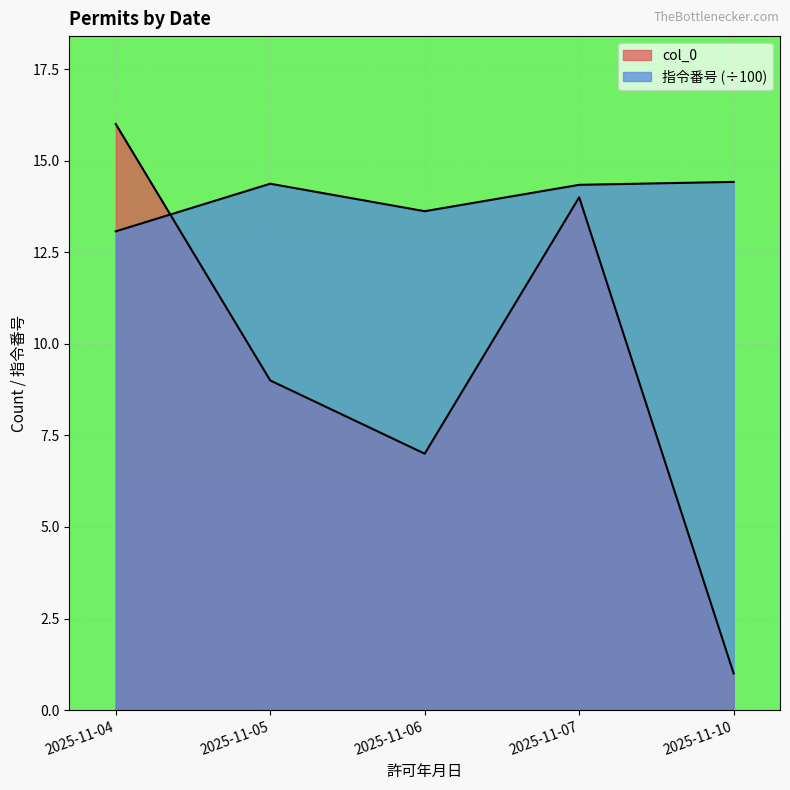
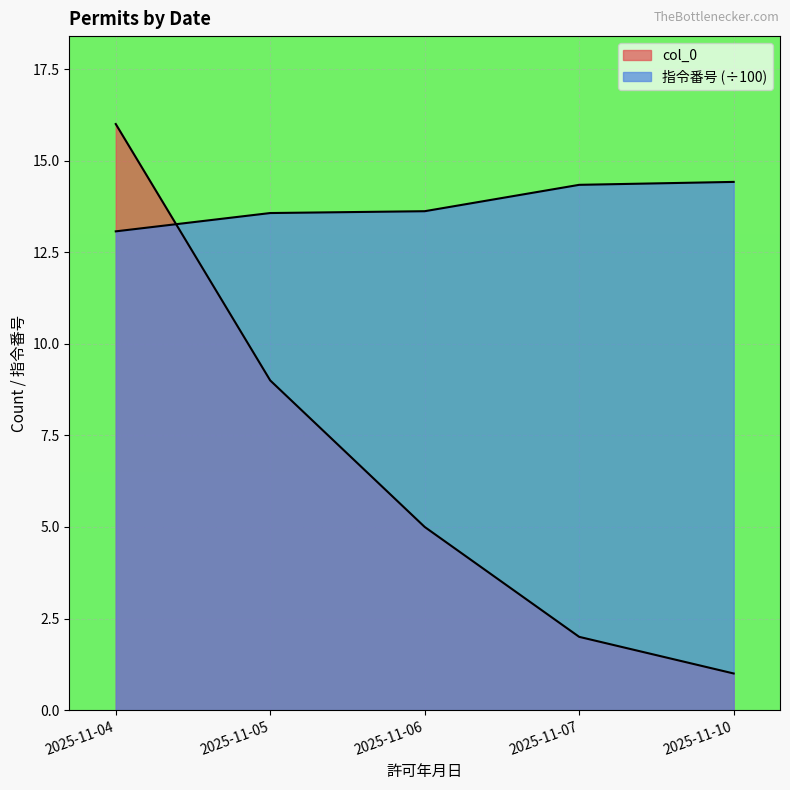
  {
    "col_0": {
      "2025-11-04": 16,
      "2025-11-05": 9,
-     "2025-11-06": 7,
-     "2025-11-07": 14,
+     "2025-11-06": 5,
+     "2025-11-07": 2,
      "2025-11-10": 1
    },
    "指令番号 (÷100)": {
      "2025-11-04": 13.1,
-     "2025-11-05": 14.4,
+     "2025-11-05": 13.6,
      "2025-11-06": 13.6,
      "2025-11-07": 14.3,
      "2025-11-10": 14.4
    }
  }
